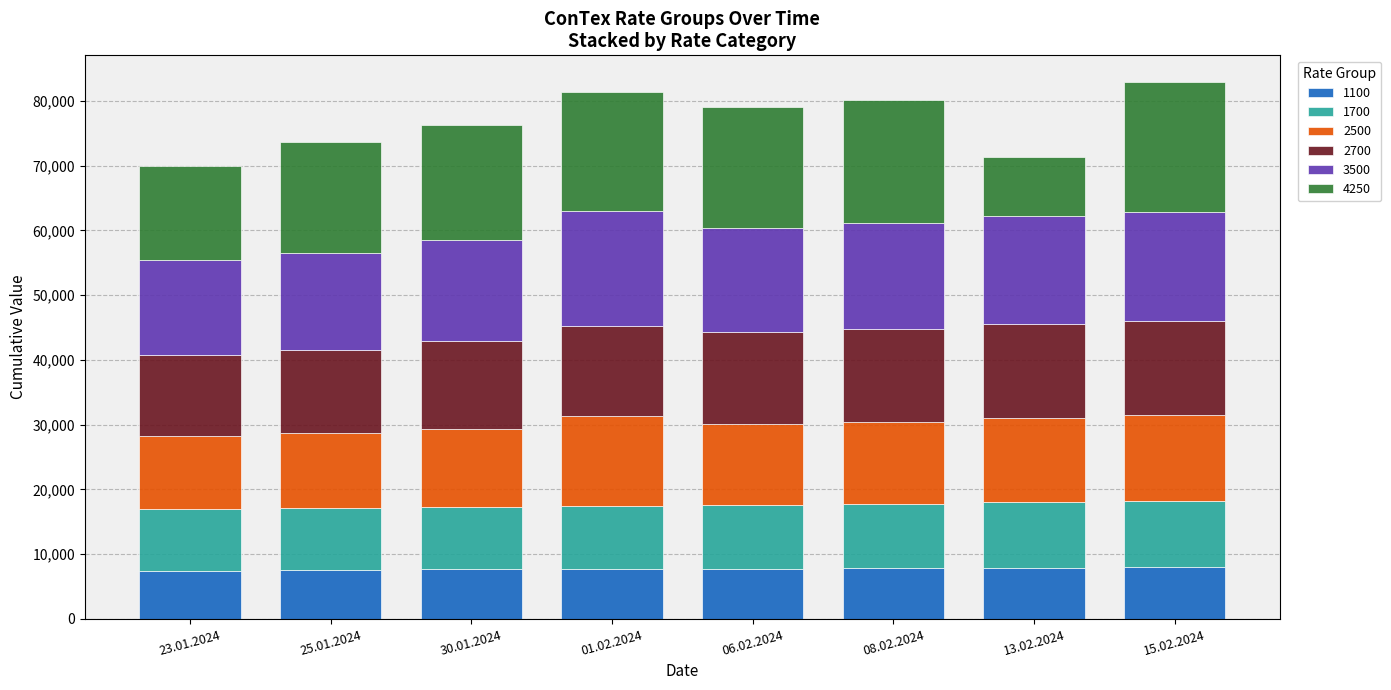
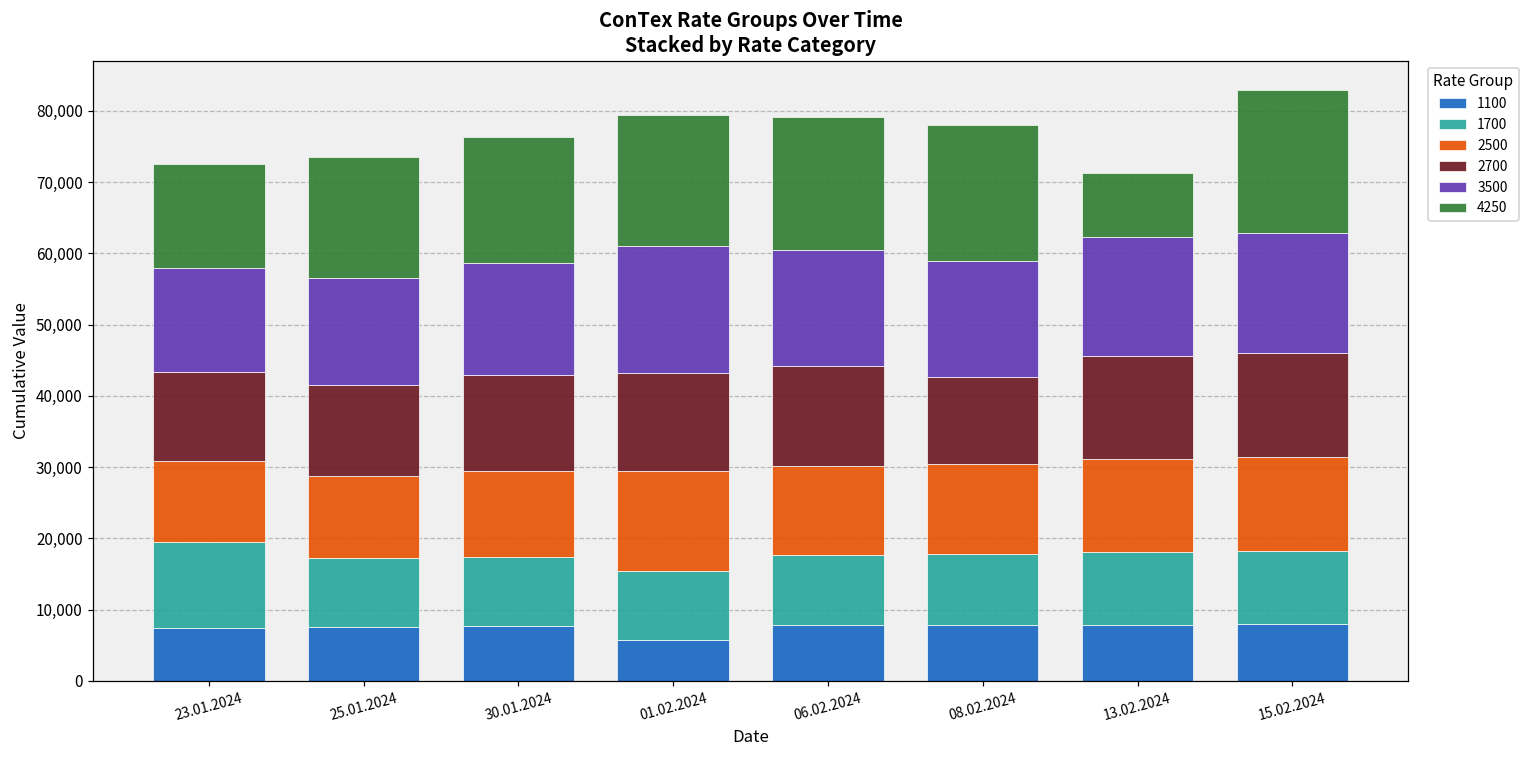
  {
    "1100": {
      "23.01.2024": "7,000",
      "25.01.2024": "8,000",
      "30.01.2024": "8,000",
-     "01.02.2024": "8,000",
+     "01.02.2024": "6,000",
      "06.02.2024": "8,000",
      "08.02.2024": "8,000",
      "13.02.2024": "8,000",
      "15.02.2024": "8,000"
    },
    "1700": {
-     "23.01.2024": "10,000",
+     "23.01.2024": "12,000",
      "25.01.2024": "10,000",
      "30.01.2024": "10,000",
      "01.02.2024": "10,000",
      "06.02.2024": "10,000",
      "08.02.2024": "10,000",
      "13.02.2024": "10,000",
      "15.02.2024": "10,000"
    },
    "2500": {
      "23.01.2024": "11,000",
      "25.01.2024": "12,000",
      "30.01.2024": "12,000",
      "01.02.2024": "14,000",
      "06.02.2024": "12,000",
      "08.02.2024": "13,000",
      "13.02.2024": "13,000",
      "15.02.2024": "13,000"
    },
    "2700": {
      "23.01.2024": "12,000",
      "25.01.2024": "13,000",
      "30.01.2024": "14,000",
      "01.02.2024": "14,000",
      "06.02.2024": "14,000",
-     "08.02.2024": "14,000",
+     "08.02.2024": "12,000",
      "13.02.2024": "14,000",
      "15.02.2024": "15,000"
    },
    "3500": {
      "23.01.2024": "15,000",
      "25.01.2024": "15,000",
      "30.01.2024": "16,000",
      "01.02.2024": "18,000",
      "06.02.2024": "16,000",
      "08.02.2024": "16,000",
      "13.02.2024": "17,000",
      "15.02.2024": "17,000"
    },
    "4250": {
      "23.01.2024": "15,000",
      "25.01.2024": "17,000",
      "30.01.2024": "18,000",
      "01.02.2024": "18,000",
      "06.02.2024": "19,000",
      "08.02.2024": "19,000",
      "13.02.2024": "9,000",
      "15.02.2024": "20,000"
    }
  }
